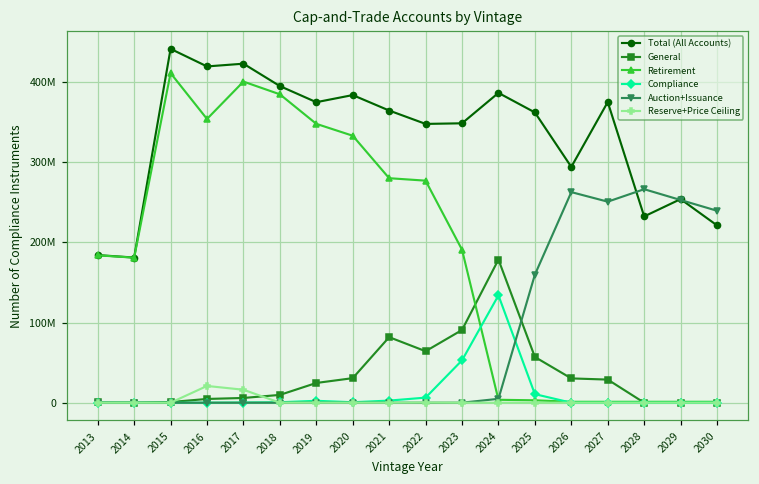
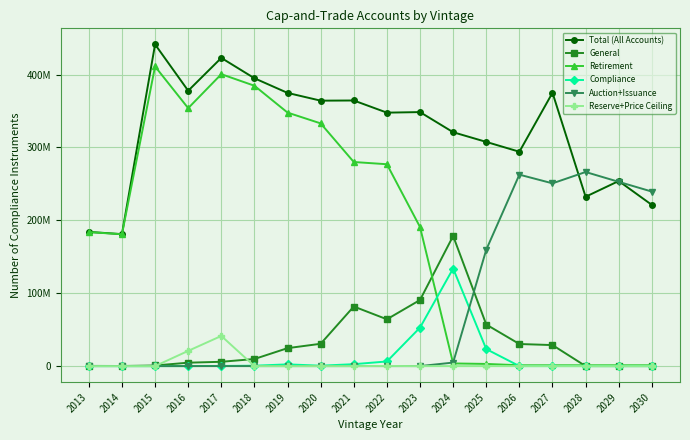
  {
    "Total (All Accounts)": {
      "2015": 440000000,
-     "2016": 420000000,
+     "2016": 380000000,
      "2017": 420000000,
      "2018": 390000000,
      "2019": 370000000,
-     "2020": 380000000,
+     "2020": 360000000,
      "2021": 360000000,
      "2022": 350000000,
      "2023": 350000000,
-     "2024": 390000000,
-     "2025": 360000000,
+     "2024": 320000000,
+     "2025": 310000000,
      "2026": 290000000,
      "2027": 380000000,
      "2028": 230000000,
      "2030": 220000000
    },
    "Retirement": {
      "2015": 410000000,
      "2016": 350000000,
      "2017": 400000000,
      "2018": 380000000,
      "2019": 350000000,
      "2020": 330000000,
      "2021": 280000000,
      "2022": 280000000,
      "2023": 190000000
    },
    "Compliance": {
      "2022": 10000000,
      "2023": 50000000,
      "2024": 130000000,
-     "2025": 10000000
+     "2025": 20000000
    },
    "Reserve+Price Ceiling": {
      "2016": 20000000,
-     "2017": 20000000,
+     "2017": 40000000,
      "2024": 0
    }
  }
